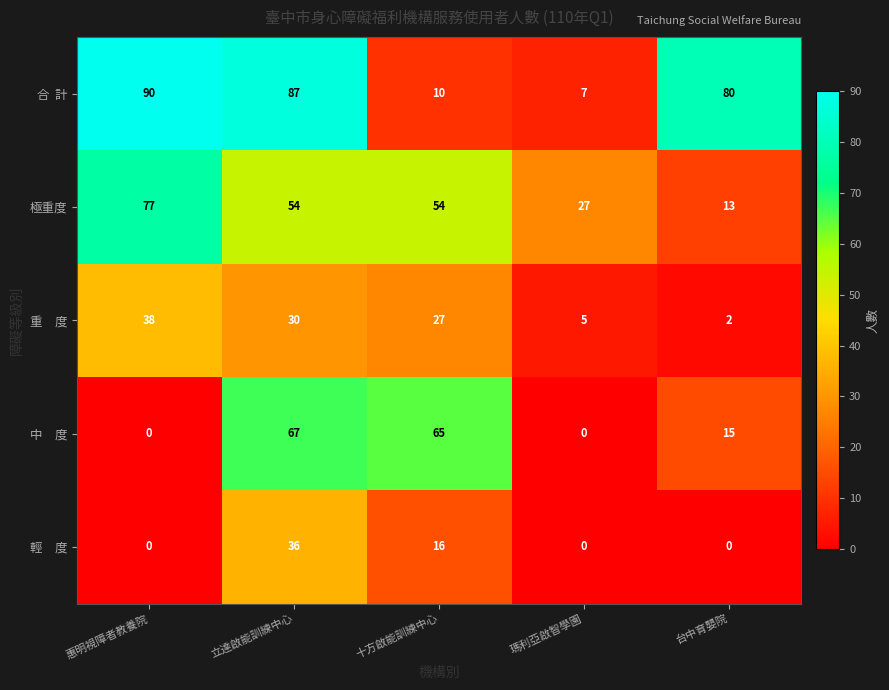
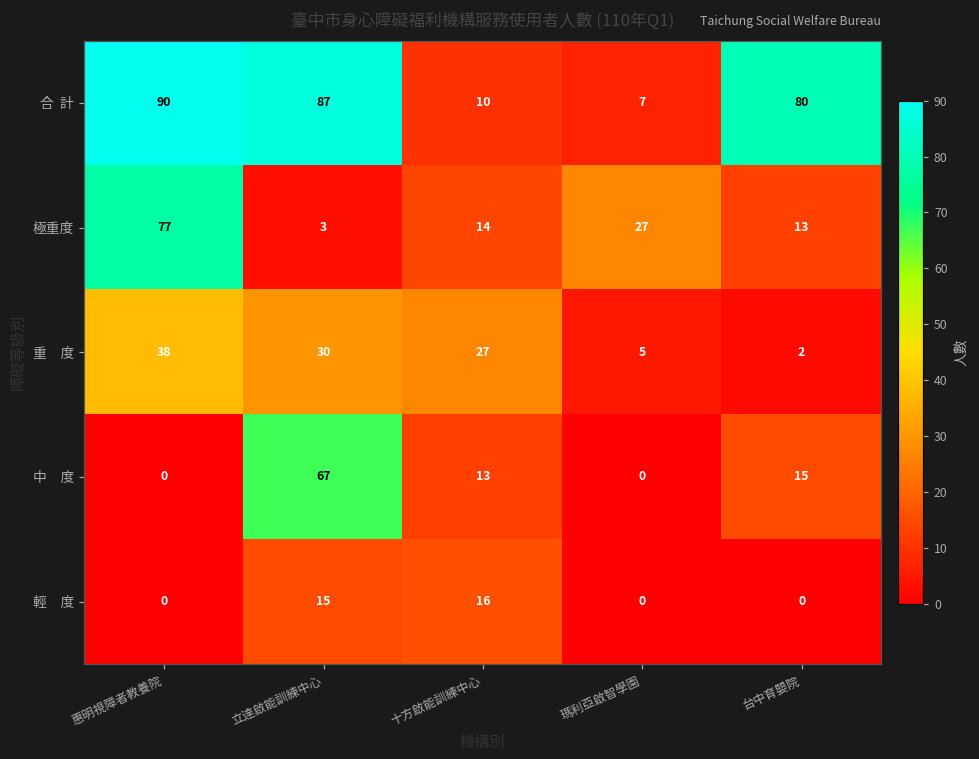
  {
    "合 計": {
      "惠明視障者教養院": 90,
      "立達啟能訓練中心": 87,
      "十方啟能訓練中心": 10,
      "瑪利亞啟智學園": 7,
      "台中育嬰院": 80
    },
    "極重度": {
      "惠明視障者教養院": 77,
-     "立達啟能訓練中心": 54,
-     "十方啟能訓練中心": 54,
+     "立達啟能訓練中心": 3,
+     "十方啟能訓練中心": 14,
      "瑪利亞啟智學園": 27,
      "台中育嬰院": 13
    },
    "重 度": {
      "惠明視障者教養院": 38,
      "立達啟能訓練中心": 30,
      "十方啟能訓練中心": 27,
      "瑪利亞啟智學園": 5,
      "台中育嬰院": 2
    },
    "中 度": {
      "惠明視障者教養院": 0,
      "立達啟能訓練中心": 67,
-     "十方啟能訓練中心": 65,
+     "十方啟能訓練中心": 13,
      "瑪利亞啟智學園": 0,
      "台中育嬰院": 15
    },
    "輕 度": {
      "惠明視障者教養院": 0,
-     "立達啟能訓練中心": 36,
+     "立達啟能訓練中心": 15,
      "十方啟能訓練中心": 16,
      "瑪利亞啟智學園": 0,
      "台中育嬰院": 0
    }
  }
